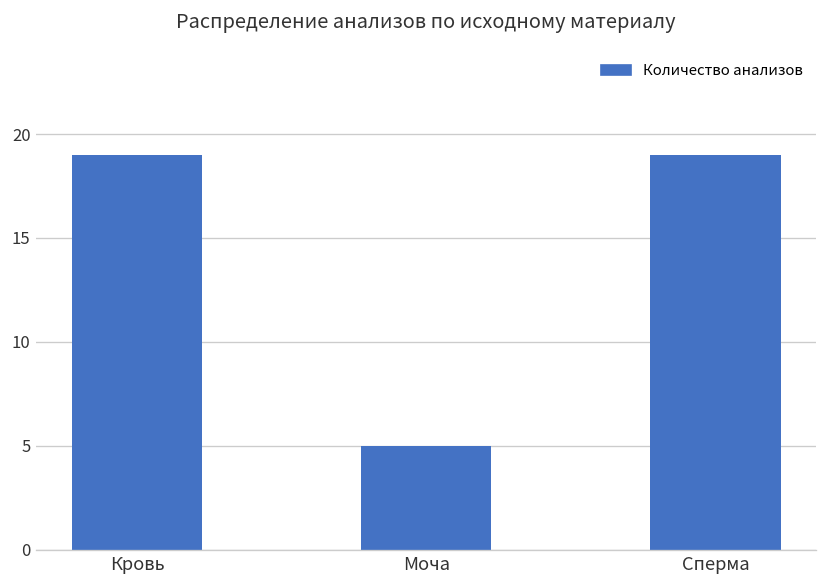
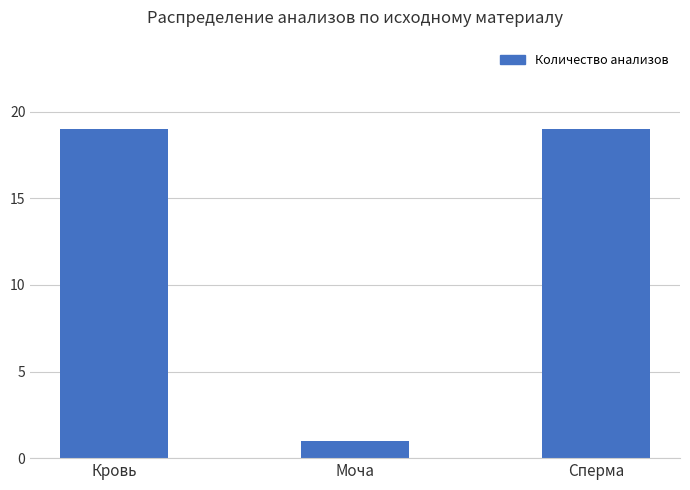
  {
    "Кровь": 19,
-   "Моча": 5,
+   "Моча": 1,
    "Сперма": 19
  }
